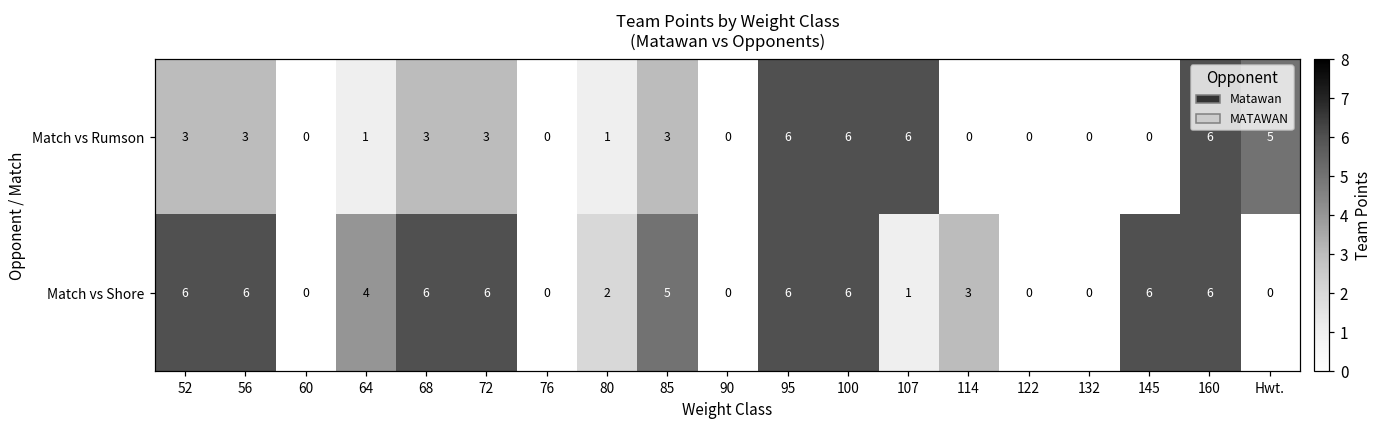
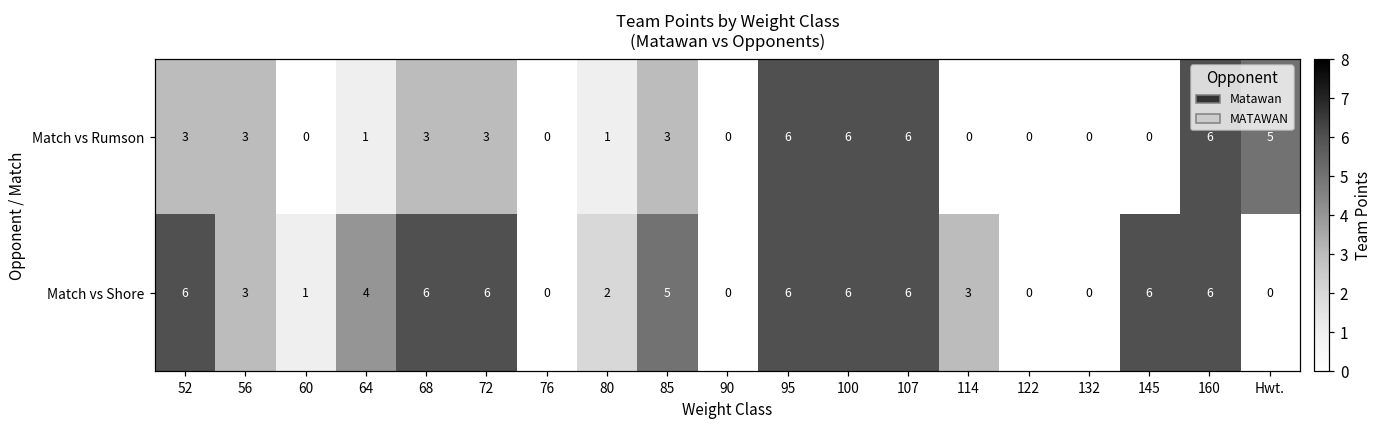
  {
    "Match vs Rumson": {
      "52": 3,
      "56": 3,
      "60": 0,
      "64": 1,
      "68": 3,
      "72": 3,
      "76": 0,
      "80": 1,
      "85": 3,
      "90": 0,
      "95": 6,
      "100": 6,
      "107": 6,
      "114": 0,
      "122": 0,
      "132": 0,
      "145": 0,
      "160": 6,
      "Hwt.": 5
    },
    "Match vs Shore": {
      "52": 6,
-     "56": 6,
-     "60": 0,
+     "56": 3,
+     "60": 1,
      "64": 4,
      "68": 6,
      "72": 6,
      "76": 0,
      "80": 2,
      "85": 5,
      "90": 0,
      "95": 6,
      "100": 6,
-     "107": 1,
+     "107": 6,
      "114": 3,
      "122": 0,
      "132": 0,
      "145": 6,
      "160": 6,
      "Hwt.": 0
    }
  }
